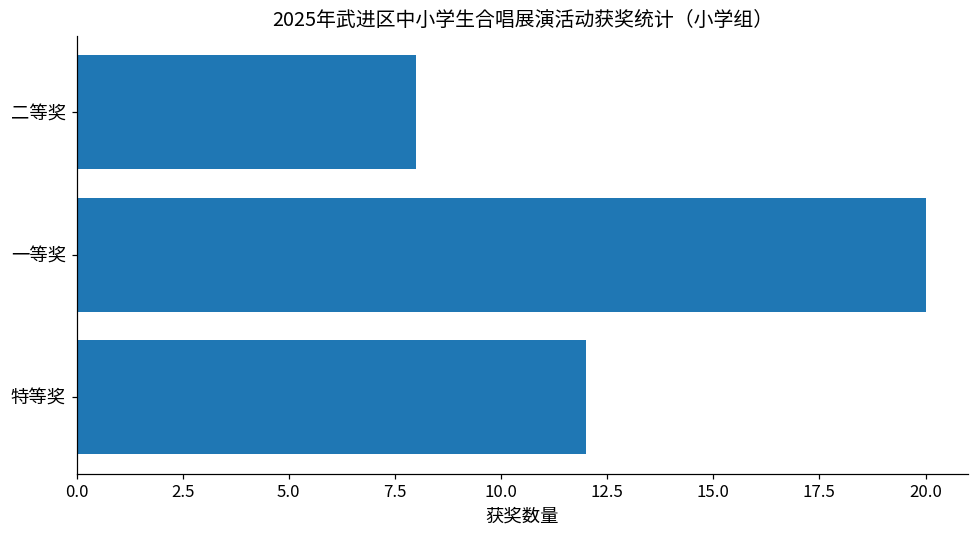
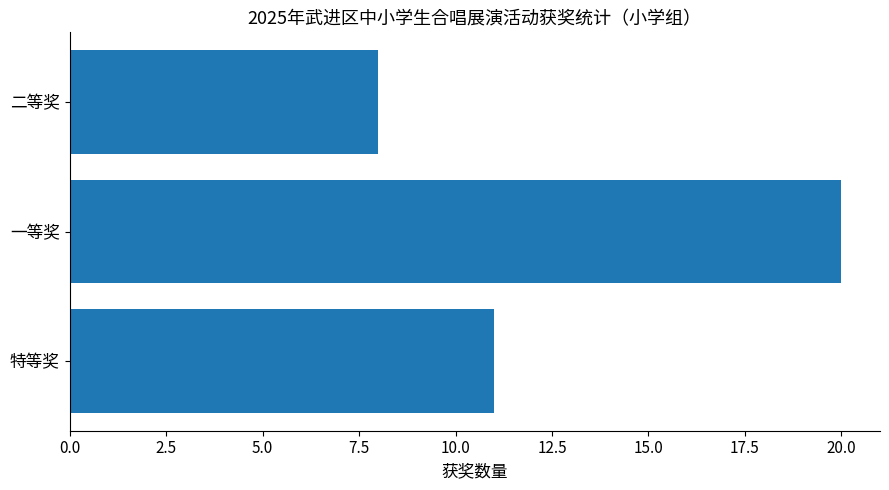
  {
    "二等奖": 8,
    "一等奖": 20,
-   "特等奖": 12
+   "特等奖": 11
  }
